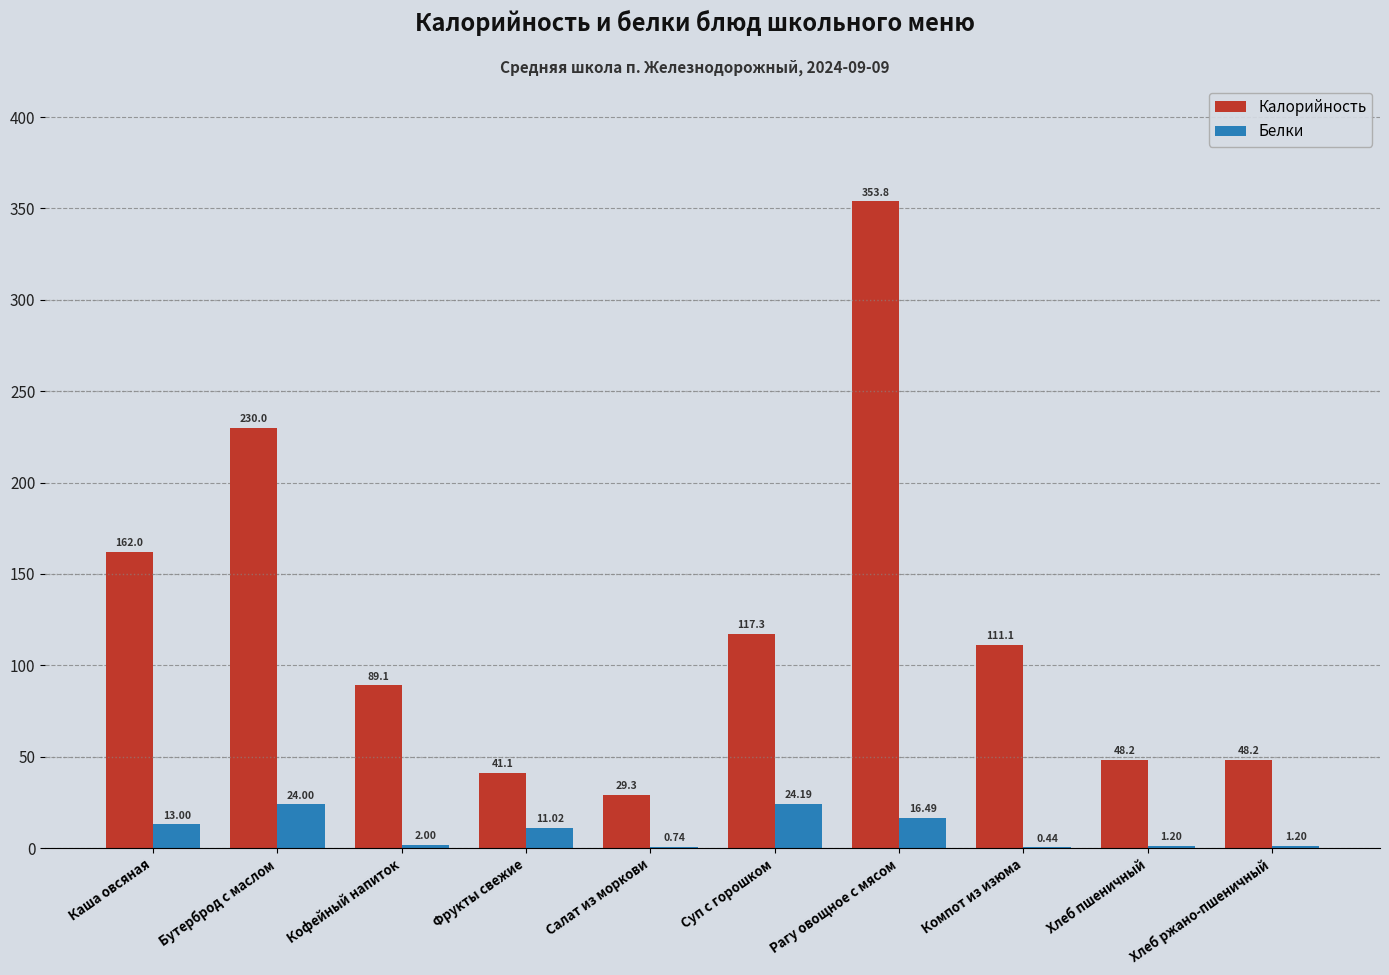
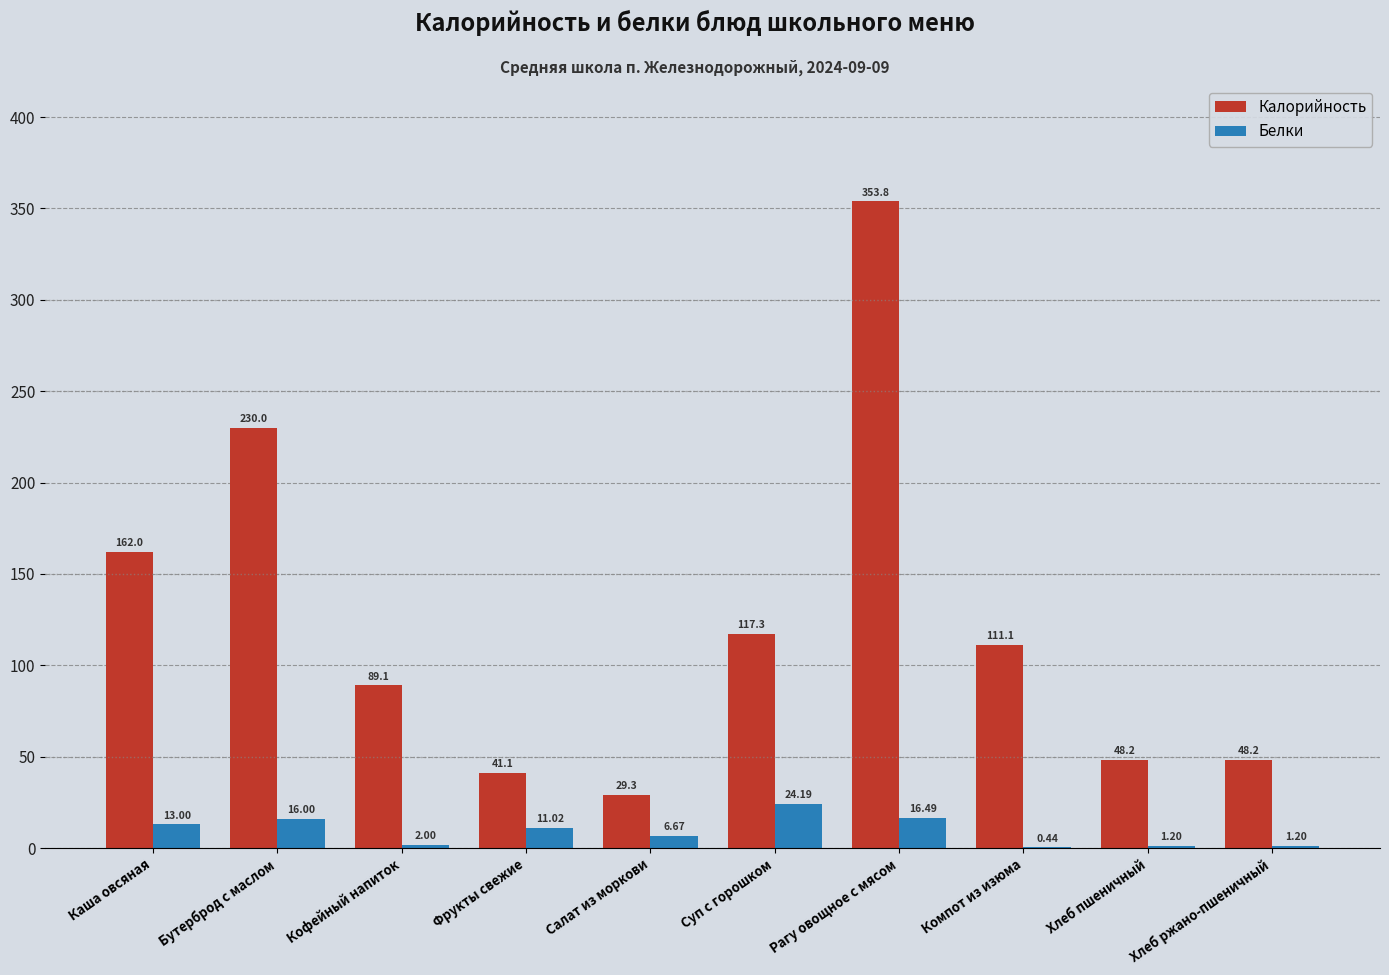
  {
    "Калорийность": {
      "Каша овсяная": 162.0,
      "Бутерброд с маслом": 230.0,
      "Кофейный напиток": 89.1,
      "Фрукты свежие": 41.1,
      "Салат из моркови": 29.3,
      "Суп с горошком": 117.3,
      "Рагу овощное с мясом": 353.8,
      "Компот из изюма": 111.1,
      "Хлеб пшеничный": 48.2,
      "Хлеб ржано-пшеничный": 48.2
    },
    "Белки": {
      "Каша овсяная": 13.00,
-     "Бутерброд с маслом": 24.00,
+     "Бутерброд с маслом": 16.00,
      "Кофейный напиток": 2.00,
      "Фрукты свежие": 11.02,
-     "Салат из моркови": 0.74,
+     "Салат из моркови": 6.67,
      "Суп с горошком": 24.19,
      "Рагу овощное с мясом": 16.49,
      "Компот из изюма": 0.44,
      "Хлеб пшеничный": 1.20,
      "Хлеб ржано-пшеничный": 1.20
    }
  }
